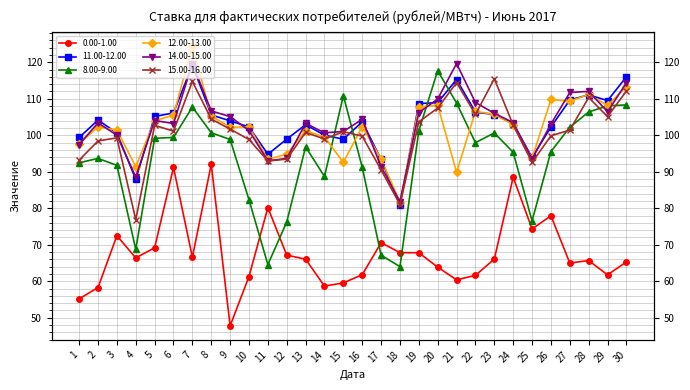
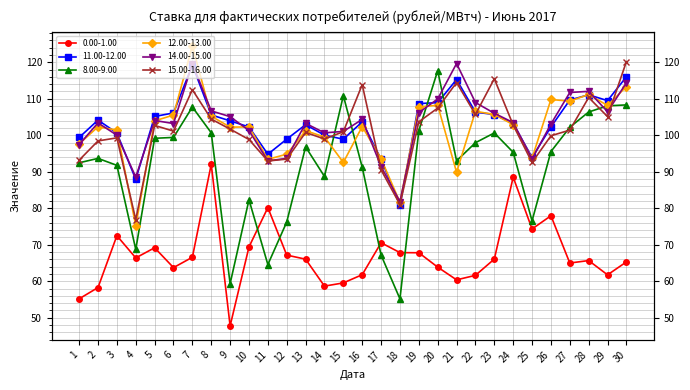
  {
    "0.00-1.00": {
      "1": 55,
      "2": 58,
      "3": 72,
      "4": 66,
      "5": 69,
-     "6": 91,
+     "6": 64,
      "7": 67,
      "8": 92,
      "9": 48,
-     "10": 61,
+     "10": 69,
      "11": 80,
      "12": 67,
      "13": 66,
      "14": 59,
      "15": 60,
      "16": 62,
      "17": 71,
      "18": 68,
      "19": 68,
      "20": 64,
      "21": 60,
      "22": 62,
      "23": 66,
      "24": 89,
      "25": 74,
      "26": 78,
      "27": 65,
      "28": 66,
      "29": 62,
      "30": 65
    },
    "11.00-12.00": {
      "1": 99,
      "2": 104,
      "5": 105,
      "9": 104,
      "11": 95,
      "12": 99,
      "15": 99,
      "19": 109,
      "20": 109,
      "21": 115,
      "26": 102,
      "29": 109,
      "30": 116
    },
    "8.00-9.00": {
      "1": 92,
      "2": 94,
      "3": 92,
      "4": 69,
      "5": 99,
      "6": 99,
      "7": 108,
      "8": 101,
-     "9": 99,
+     "9": 59,
      "10": 82,
      "11": 65,
      "12": 76,
      "13": 97,
      "14": 89,
      "15": 111,
      "16": 91,
      "17": 67,
-     "18": 64,
+     "18": 55,
      "19": 101,
      "20": 118,
-     "21": 109,
+     "21": 93,
      "22": 98,
      "23": 101,
      "24": 95,
      "25": 77,
      "26": 96,
      "27": 102,
      "28": 106,
      "30": 108
    },
    "12.00-13.00": {
      "2": 102,
      "3": 101,
-     "4": 91,
+     "4": 75,
      "12": 95,
      "15": 93,
      "16": 102,
      "19": 108,
      "20": 108,
      "21": 90,
      "26": 110,
      "30": 113
    },
    "14.00-15.00": {
      "2": 103,
      "6": 103,
      "8": 107,
      "9": 105,
      "10": 101,
      "17": 91,
      "19": 106,
      "20": 110,
      "21": 120,
      "22": 109,
      "26": 103,
      "27": 112,
      "28": 112,
      "29": 106,
      "30": 114
    },
    "15.00-16.00": {
      "1": 93,
      "2": 98,
      "3": 99,
      "4": 77,
      "5": 103,
      "6": 101,
-     "7": 115,
+     "7": 112,
      "8": 104,
      "10": 99,
-     "16": 100,
+     "16": 114,
      "17": 91,
      "19": 104,
      "20": 107,
      "21": 114,
      "23": 115,
      "25": 93,
      "26": 100,
      "27": 101,
      "28": 110,
      "29": 105,
-     "30": 112
+     "30": 120
    }
  }
